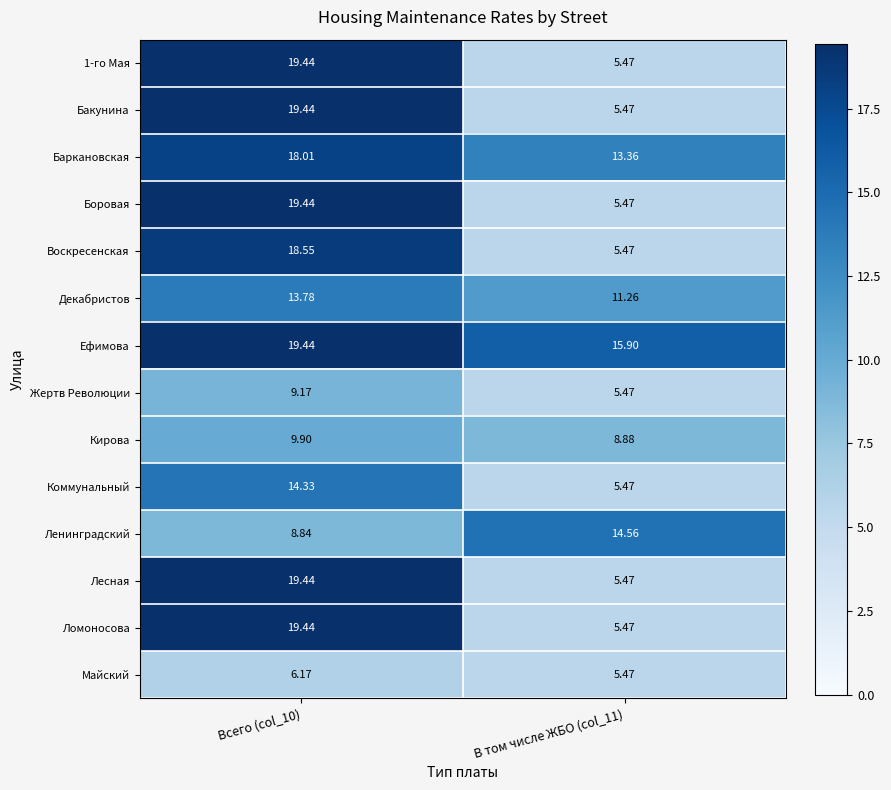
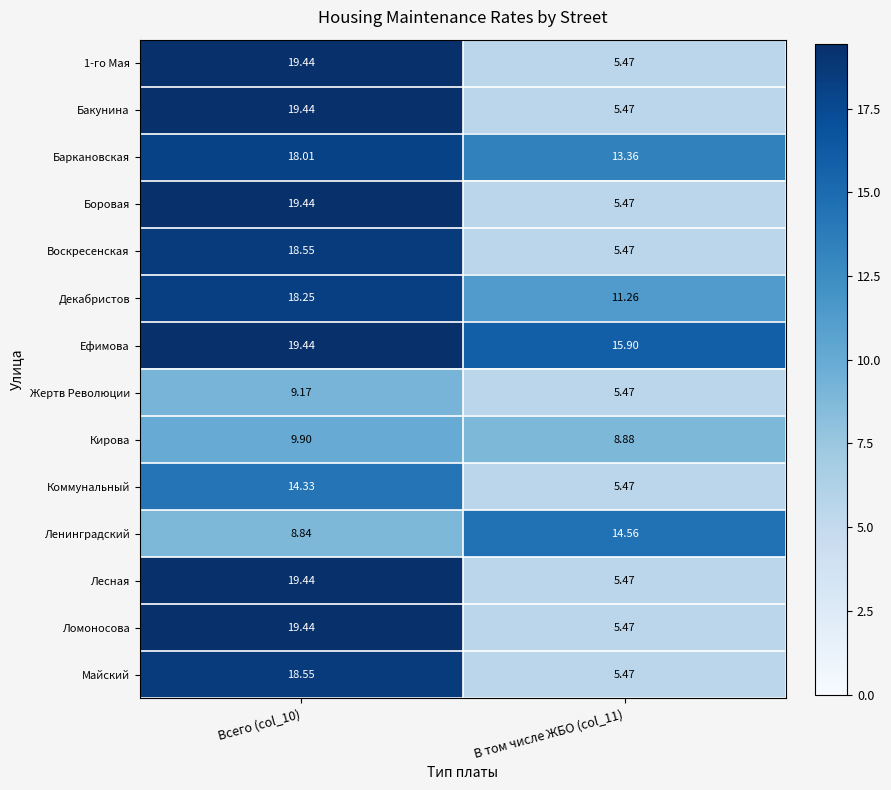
  {
    "1-го Мая": {
      "Всего (col_10)": 19.44,
      "В том числе ЖБО (col_11)": 5.47
    },
    "Бакунина": {
      "Всего (col_10)": 19.44,
      "В том числе ЖБО (col_11)": 5.47
    },
    "Баркановская": {
      "Всего (col_10)": 18.01,
      "В том числе ЖБО (col_11)": 13.36
    },
    "Боровая": {
      "Всего (col_10)": 19.44,
      "В том числе ЖБО (col_11)": 5.47
    },
    "Воскресенская": {
      "Всего (col_10)": 18.55,
      "В том числе ЖБО (col_11)": 5.47
    },
    "Декабристов": {
-     "Всего (col_10)": 13.78,
+     "Всего (col_10)": 18.25,
      "В том числе ЖБО (col_11)": 11.26
    },
    "Ефимова": {
      "Всего (col_10)": 19.44,
      "В том числе ЖБО (col_11)": 15.90
    },
    "Жертв Революции": {
      "Всего (col_10)": 9.17,
      "В том числе ЖБО (col_11)": 5.47
    },
    "Кирова": {
      "Всего (col_10)": 9.90,
      "В том числе ЖБО (col_11)": 8.88
    },
    "Коммунальный": {
      "Всего (col_10)": 14.33,
      "В том числе ЖБО (col_11)": 5.47
    },
    "Ленинградский": {
      "Всего (col_10)": 8.84,
      "В том числе ЖБО (col_11)": 14.56
    },
    "Лесная": {
      "Всего (col_10)": 19.44,
      "В том числе ЖБО (col_11)": 5.47
    },
    "Ломоносова": {
      "Всего (col_10)": 19.44,
      "В том числе ЖБО (col_11)": 5.47
    },
    "Майский": {
-     "Всего (col_10)": 6.17,
+     "Всего (col_10)": 18.55,
      "В том числе ЖБО (col_11)": 5.47
    }
  }
